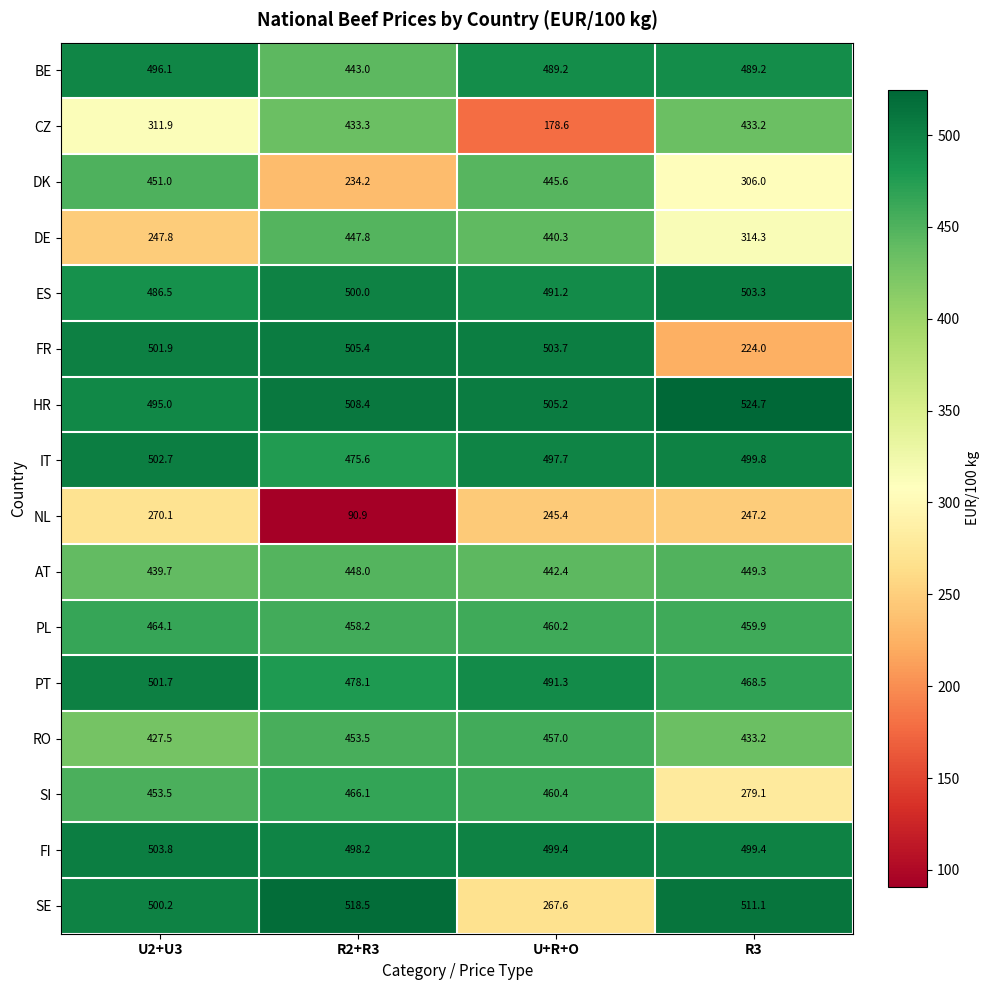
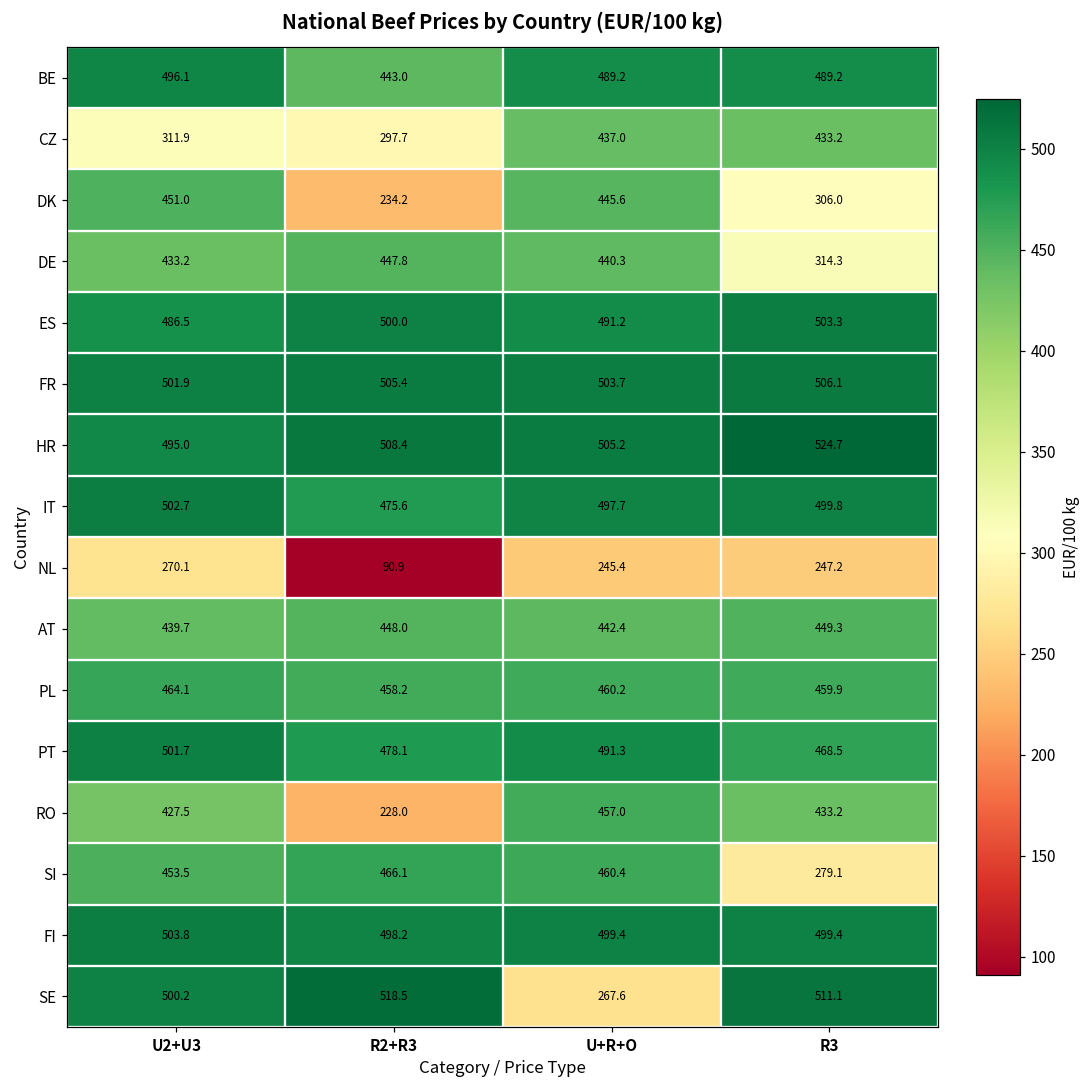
  {
    "BE": {
      "U2+U3": 496.1,
      "R2+R3": 443.0,
      "U+R+O": 489.2,
      "R3": 489.2
    },
    "CZ": {
      "U2+U3": 311.9,
-     "R2+R3": 433.3,
-     "U+R+O": 178.6,
+     "R2+R3": 297.7,
+     "U+R+O": 437.0,
      "R3": 433.2
    },
    "DK": {
      "U2+U3": 451.0,
      "R2+R3": 234.2,
      "U+R+O": 445.6,
      "R3": 306.0
    },
    "DE": {
-     "U2+U3": 247.8,
+     "U2+U3": 433.2,
      "R2+R3": 447.8,
      "U+R+O": 440.3,
      "R3": 314.3
    },
    "ES": {
      "U2+U3": 486.5,
      "R2+R3": 500.0,
      "U+R+O": 491.2,
      "R3": 503.3
    },
    "FR": {
      "U2+U3": 501.9,
      "R2+R3": 505.4,
      "U+R+O": 503.7,
-     "R3": 224.0
+     "R3": 506.1
    },
    "HR": {
      "U2+U3": 495.0,
      "R2+R3": 508.4,
      "U+R+O": 505.2,
      "R3": 524.7
    },
    "IT": {
      "U2+U3": 502.7,
      "R2+R3": 475.6,
      "U+R+O": 497.7,
      "R3": 499.8
    },
    "NL": {
      "U2+U3": 270.1,
      "R2+R3": 90.9,
      "U+R+O": 245.4,
      "R3": 247.2
    },
    "AT": {
      "U2+U3": 439.7,
      "R2+R3": 448.0,
      "U+R+O": 442.4,
      "R3": 449.3
    },
    "PL": {
      "U2+U3": 464.1,
      "R2+R3": 458.2,
      "U+R+O": 460.2,
      "R3": 459.9
    },
    "PT": {
      "U2+U3": 501.7,
      "R2+R3": 478.1,
      "U+R+O": 491.3,
      "R3": 468.5
    },
    "RO": {
      "U2+U3": 427.5,
-     "R2+R3": 453.5,
+     "R2+R3": 228.0,
      "U+R+O": 457.0,
      "R3": 433.2
    },
    "SI": {
      "U2+U3": 453.5,
      "R2+R3": 466.1,
      "U+R+O": 460.4,
      "R3": 279.1
    },
    "FI": {
      "U2+U3": 503.8,
      "R2+R3": 498.2,
      "U+R+O": 499.4,
      "R3": 499.4
    },
    "SE": {
      "U2+U3": 500.2,
      "R2+R3": 518.5,
      "U+R+O": 267.6,
      "R3": 511.1
    }
  }
